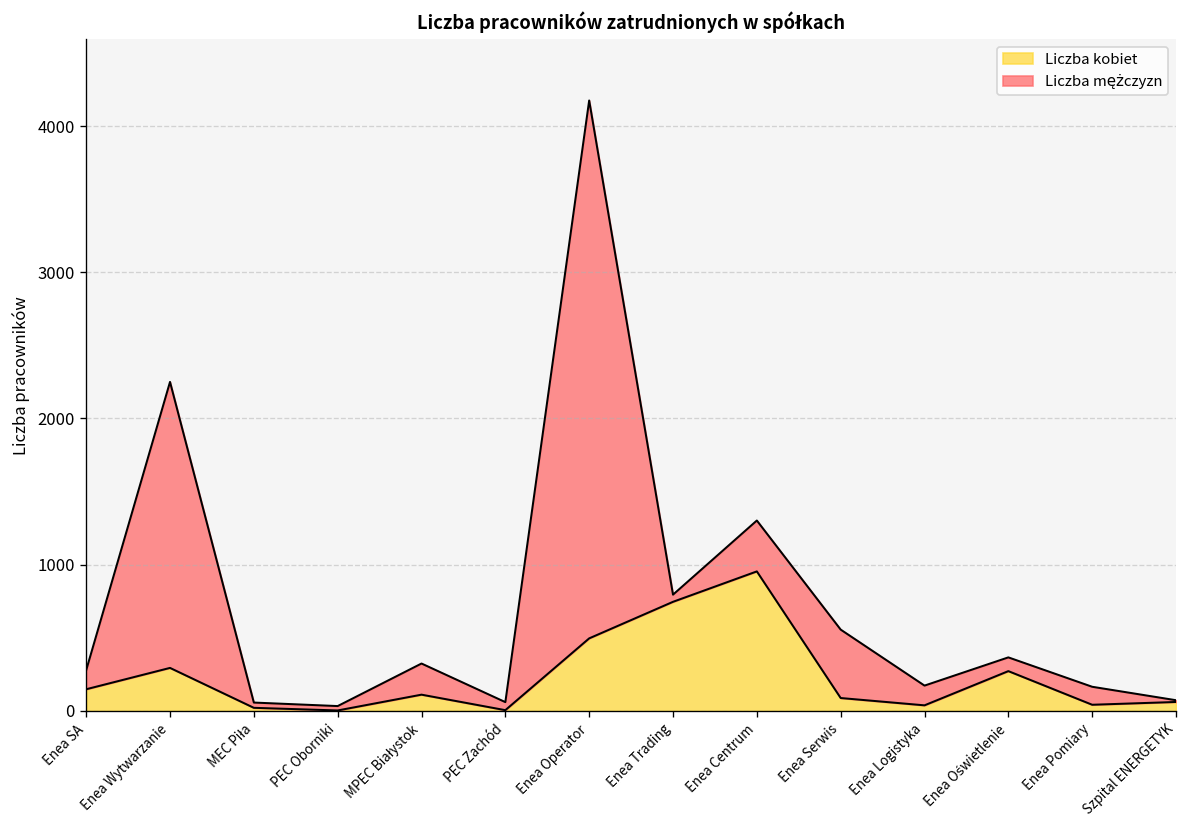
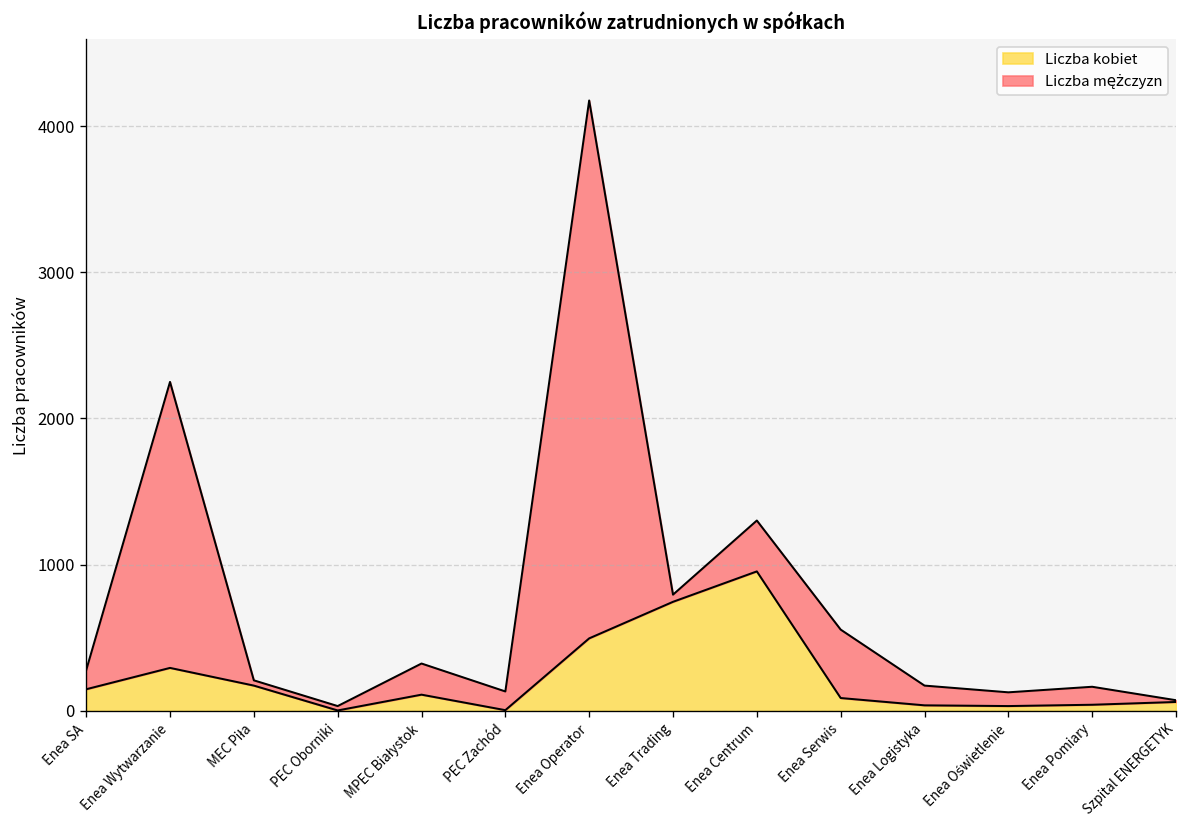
  {
    "Liczba kobiet": {
      "Enea SA": 150,
      "Enea Wytwarzanie": 290,
-     "MEC Piła": 20,
+     "MEC Piła": 170,
      "PEC Oborniki": 0,
      "MPEC Białystok": 110,
      "PEC Zachód": 10,
      "Enea Operator": 500,
      "Enea Trading": 750,
      "Enea Centrum": 950,
      "Enea Serwis": 90,
      "Enea Logistyka": 40,
-     "Enea Oświetlenie": 270,
+     "Enea Oświetlenie": 30,
      "Enea Pomiary": 40
    },
    "Liczba mężczyzn": {
      "Enea SA": 130,
      "Enea Wytwarzanie": 1960,
      "MEC Piła": 40,
      "PEC Oborniki": 30,
      "MPEC Białystok": 210,
-     "PEC Zachód": 60,
+     "PEC Zachód": 130,
      "Enea Operator": 3680,
      "Enea Trading": 50,
      "Enea Centrum": 350,
      "Enea Serwis": 470,
      "Enea Logistyka": 140,
      "Enea Oświetlenie": 90,
      "Enea Pomiary": 120
    }
  }
